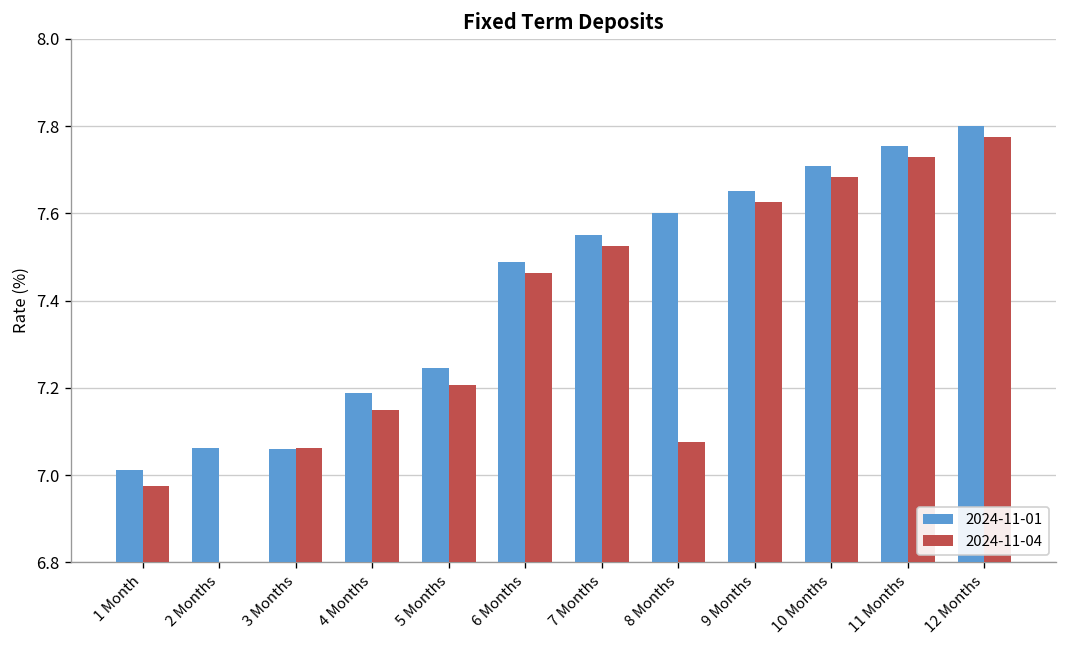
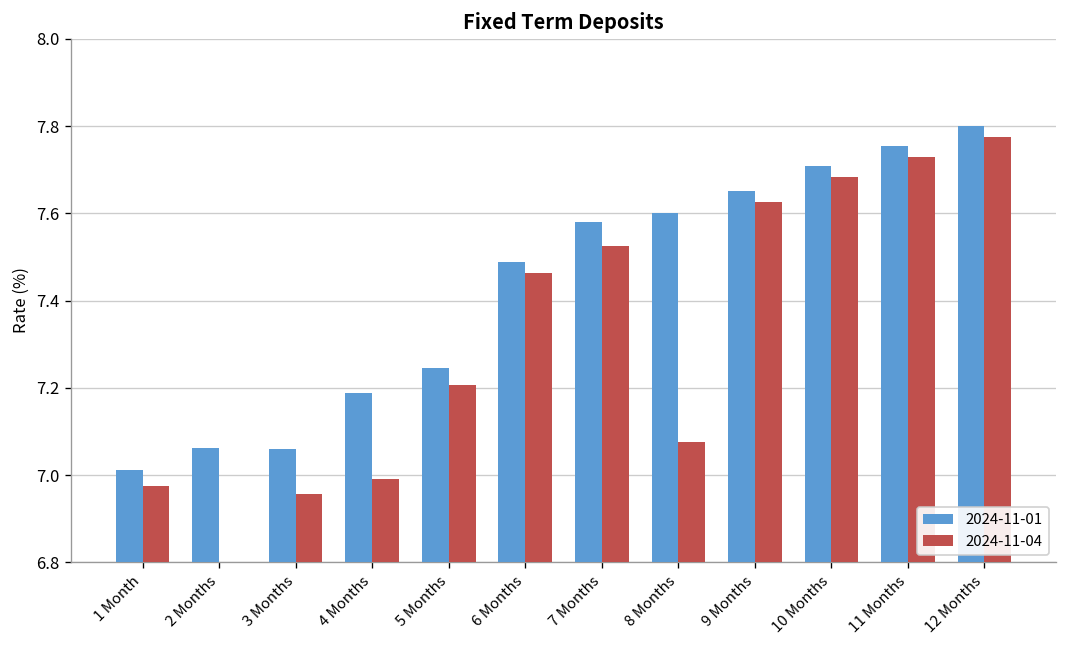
  {
    "2024-11-01": {
      "1 Month": 7.01,
      "2 Months": 7.06,
      "3 Months": 7.06,
      "4 Months": 7.19,
      "5 Months": 7.25,
      "6 Months": 7.49,
-     "7 Months": 7.55,
+     "7 Months": 7.58,
      "8 Months": 7.60,
      "9 Months": 7.65,
      "10 Months": 7.71,
      "11 Months": 7.76,
      "12 Months": 7.80
    },
    "2024-11-04": {
      "1 Month": 6.98,
-     "3 Months": 7.06,
-     "4 Months": 7.15,
+     "3 Months": 6.96,
+     "4 Months": 6.99,
      "5 Months": 7.21,
      "6 Months": 7.46,
      "7 Months": 7.53,
      "8 Months": 7.08,
      "9 Months": 7.63,
      "10 Months": 7.68,
      "11 Months": 7.73,
      "12 Months": 7.78
    }
  }
